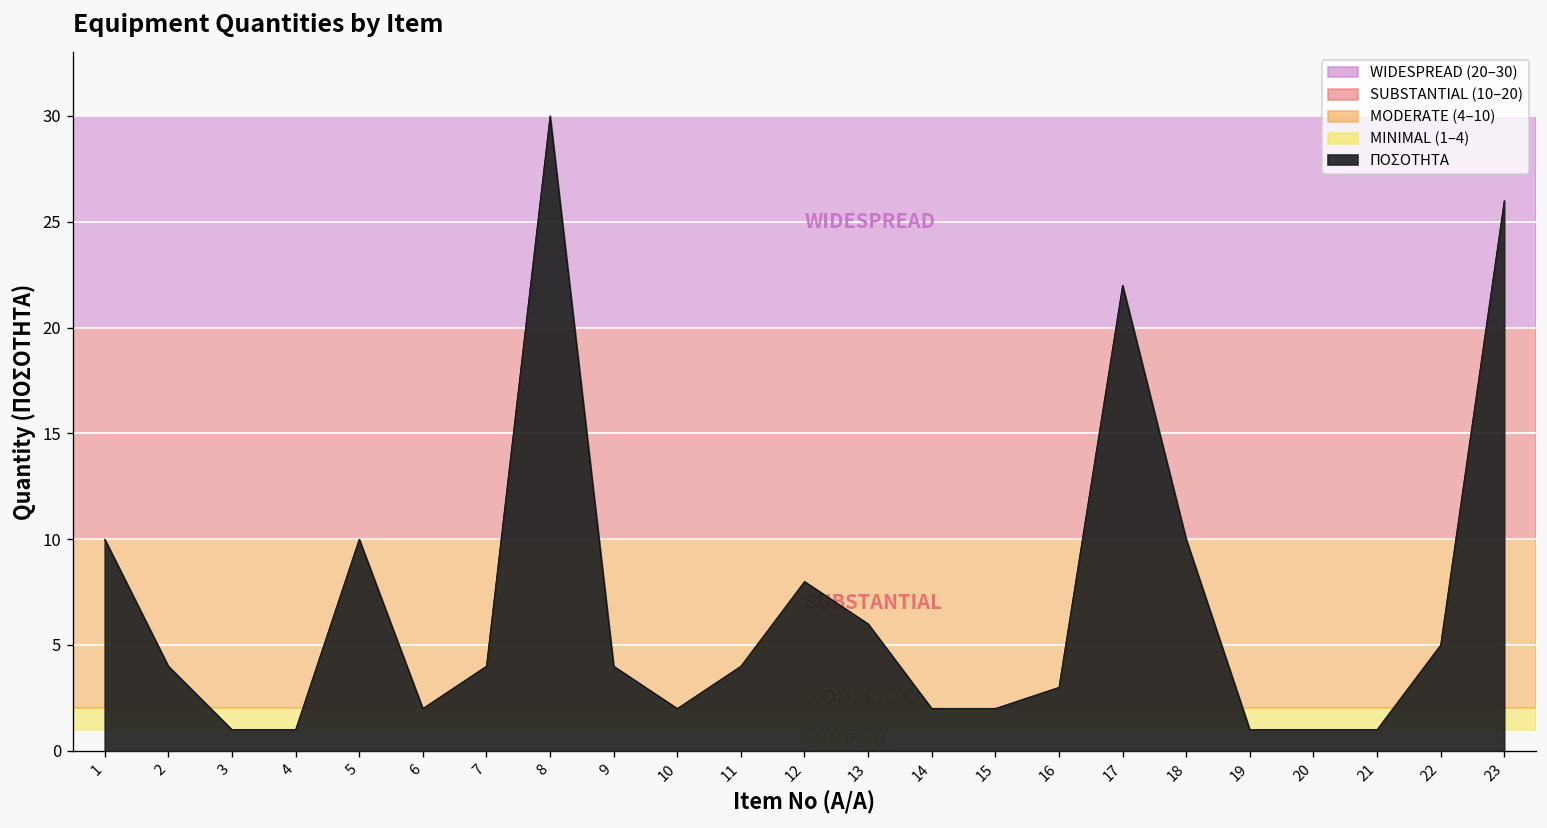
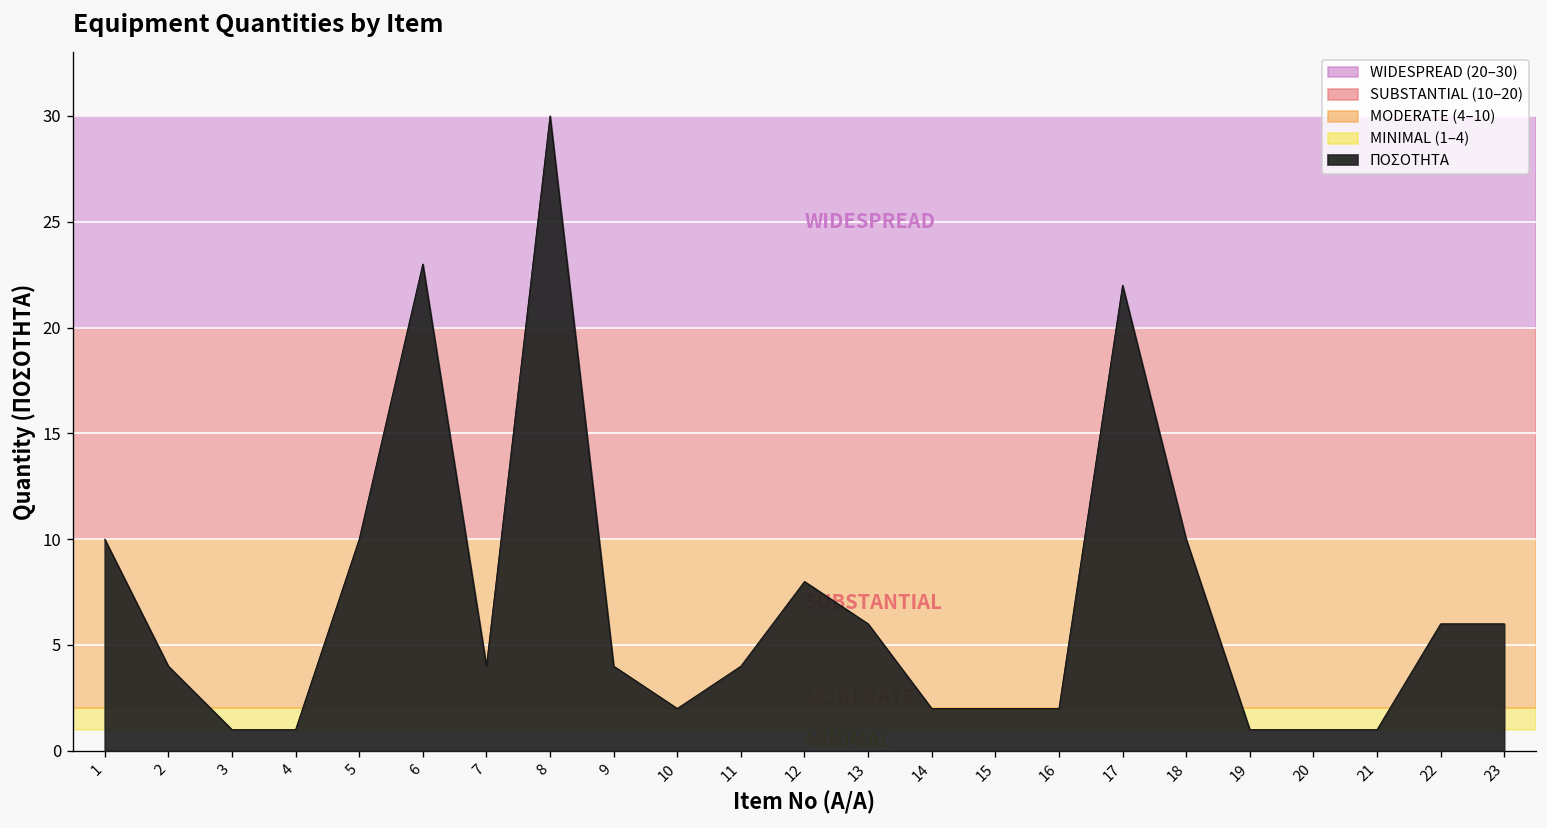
  {
    "1": 10,
    "2": 4,
    "3": 1,
    "4": 1,
    "5": 10,
-   "6": 2,
+   "6": 23,
    "7": 4,
    "8": 30,
    "9": 4,
    "10": 2,
    "11": 4,
    "12": 8,
    "13": 6,
    "14": 2,
    "15": 2,
-   "16": 3,
+   "16": 2,
    "17": 22,
    "18": 10,
    "19": 1,
    "20": 1,
    "21": 1,
-   "22": 5,
-   "23": 26
+   "22": 6,
+   "23": 6
  }
